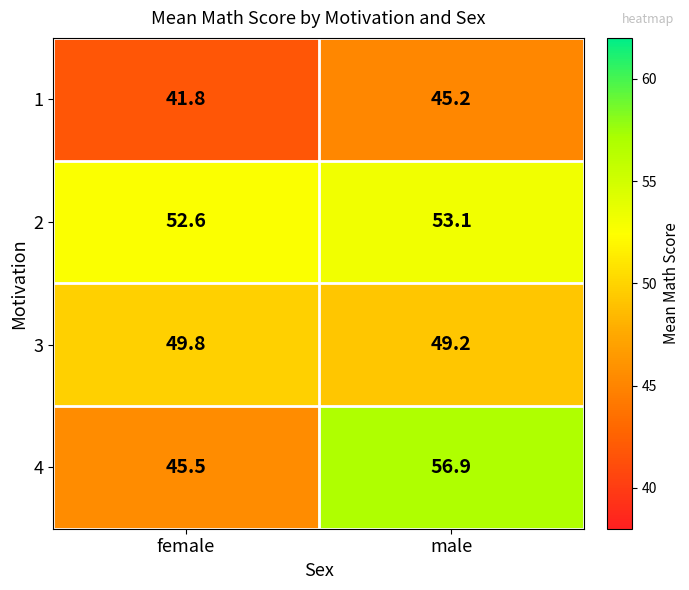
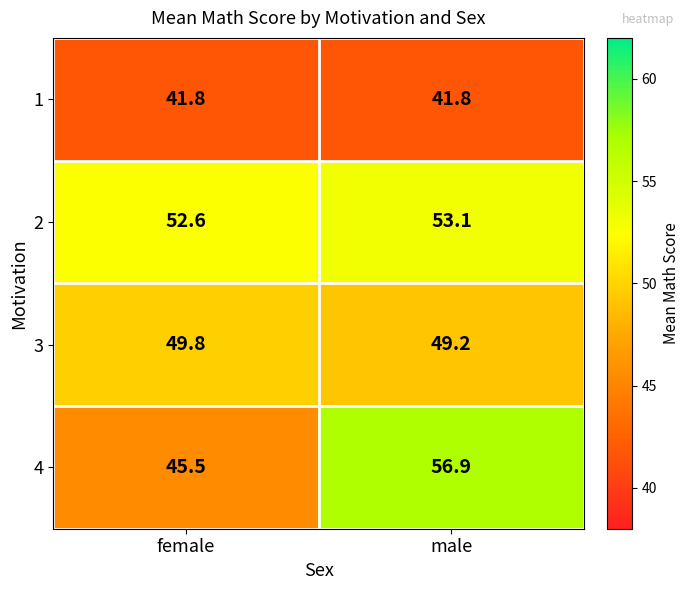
  {
    "1": {
      "female": 41.8,
-     "male": 45.2
+     "male": 41.8
    },
    "2": {
      "female": 52.6,
      "male": 53.1
    },
    "3": {
      "female": 49.8,
      "male": 49.2
    },
    "4": {
      "female": 45.5,
      "male": 56.9
    }
  }
